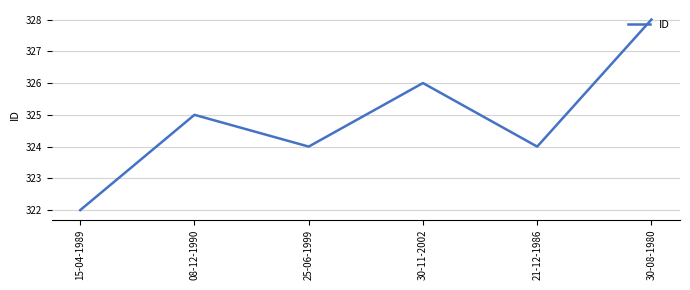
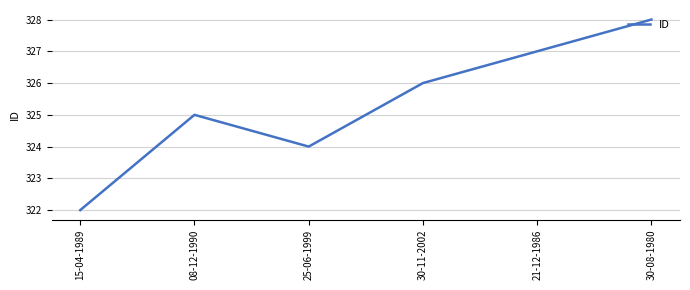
  {
    "15-04-1989": 322,
    "08-12-1990": 325,
    "25-06-1999": 324,
    "30-11-2002": 326,
-   "21-12-1986": 324,
+   "21-12-1986": 327,
    "30-08-1980": 328
  }
